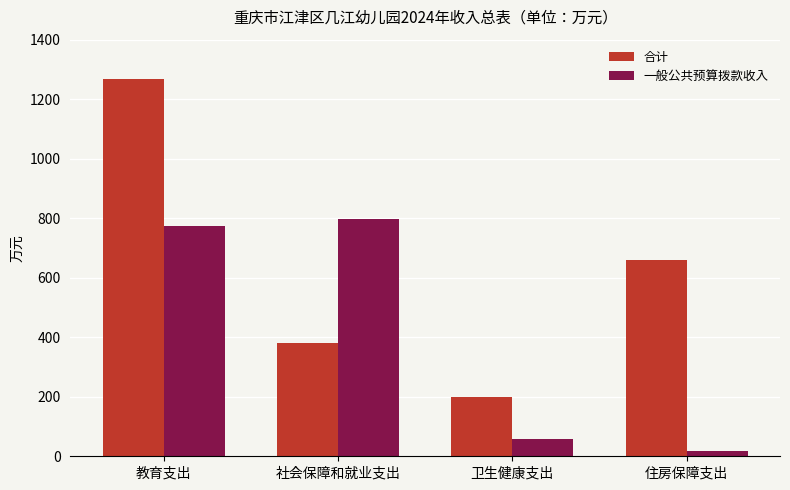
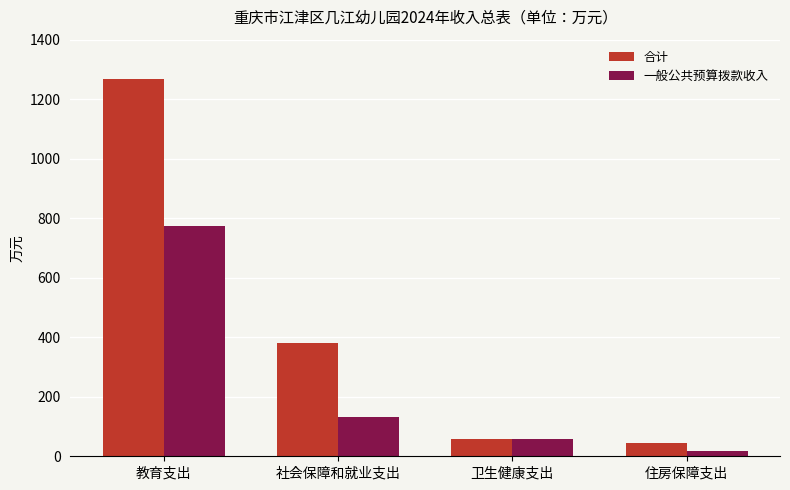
  {
    "合计": {
      "教育支出": 1270,
      "社会保障和就业支出": 380,
-     "卫生健康支出": 200,
-     "住房保障支出": 660
+     "卫生健康支出": 60,
+     "住房保障支出": 50
    },
    "一般公共预算拨款收入": {
      "教育支出": 780,
-     "社会保障和就业支出": 800,
+     "社会保障和就业支出": 130,
      "卫生健康支出": 60,
      "住房保障支出": 20
    }
  }
